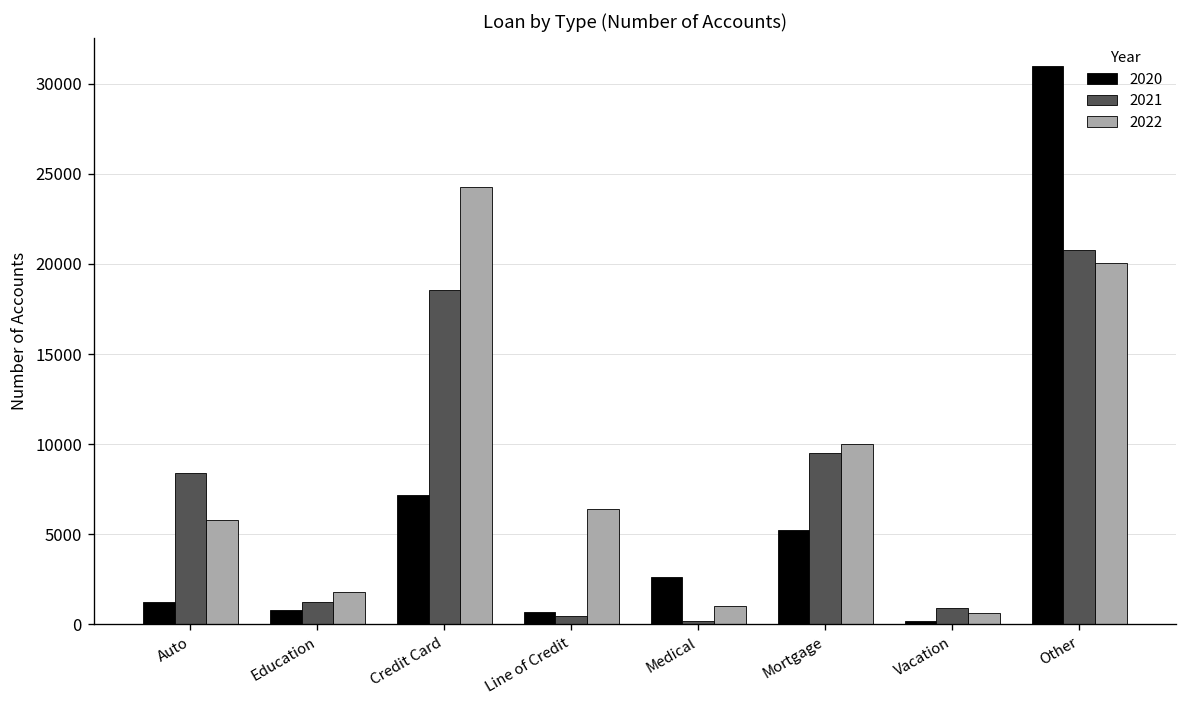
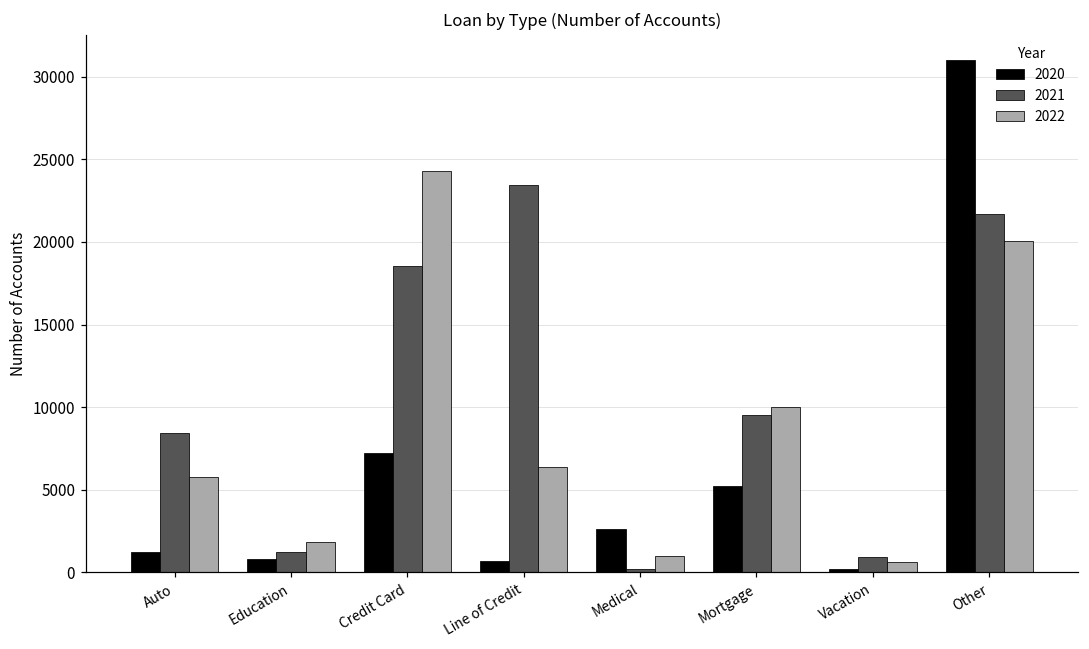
  {
    "2020": {
      "Auto": 1200,
      "Education": 800,
      "Credit Card": 7200,
      "Line of Credit": 700,
      "Medical": 2600,
      "Mortgage": 5200,
      "Vacation": 200,
      "Other": 31000
    },
    "2021": {
      "Auto": 8400,
      "Education": 1200,
      "Credit Card": 18600,
-     "Line of Credit": 500,
+     "Line of Credit": 23500,
      "Mortgage": 9500,
      "Vacation": 900,
-     "Other": 20800
+     "Other": 21700
    },
    "2022": {
      "Auto": 5800,
      "Education": 1800,
      "Credit Card": 24300,
      "Line of Credit": 6400,
      "Medical": 1000,
      "Mortgage": 10000,
      "Vacation": 600,
      "Other": 20100
    }
  }
